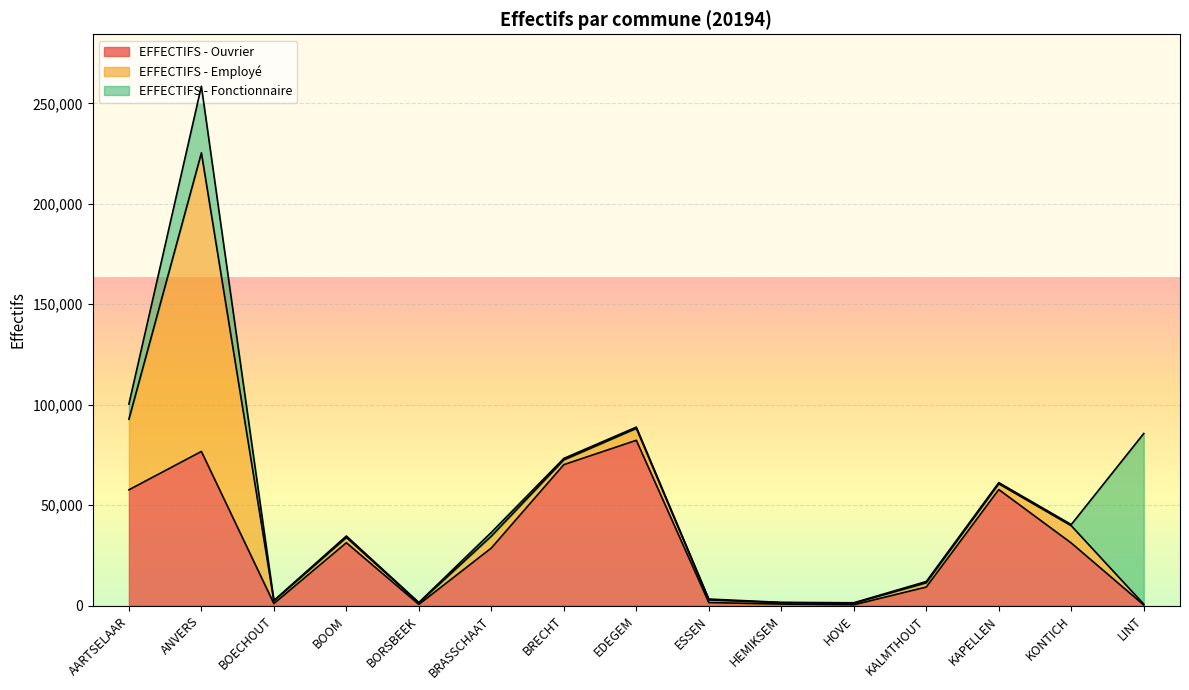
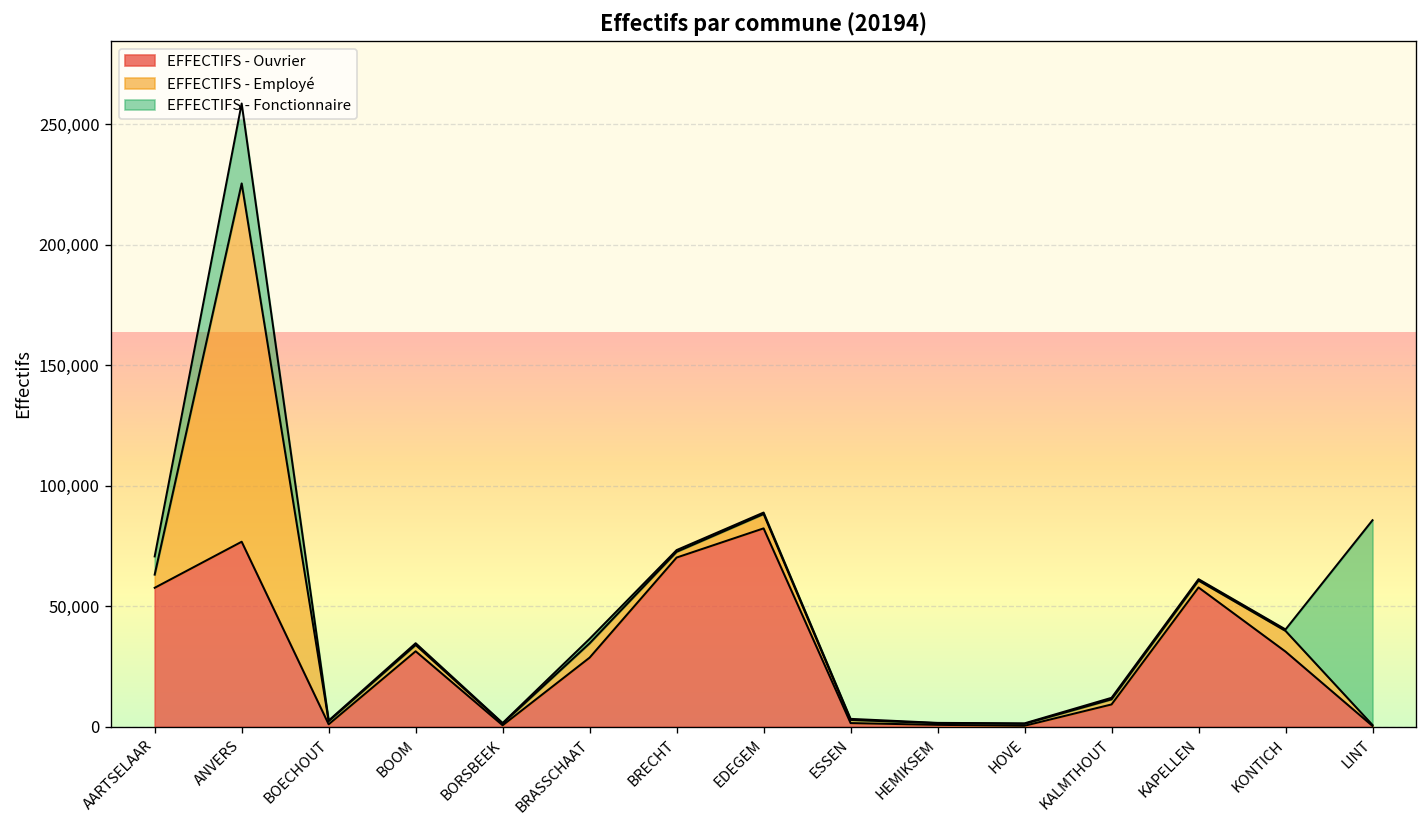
  {
    "EFFECTIFS - Ouvrier": {
      "AARTSELAAR": "58,000",
      "ANVERS": "77,000",
      "BOECHOUT": "1,000",
      "BOOM": "31,000",
      "BRASSCHAAT": "29,000",
      "BRECHT": "70,000",
      "EDEGEM": "82,000",
      "ESSEN": "2,000",
      "KALMTHOUT": "9,000",
      "KAPELLEN": "58,000",
      "KONTICH": "31,000"
    },
    "EFFECTIFS - Employé": {
-     "AARTSELAAR": "35,000",
+     "AARTSELAAR": "5,000",
      "ANVERS": "149,000",
      "BRASSCHAAT": "6,000"
    },
    "EFFECTIFS - Fonctionnaire": {
      "AARTSELAAR": "8,000",
      "BRASSCHAAT": "2,000",
      "LINT": "85,000"
    }
  }
